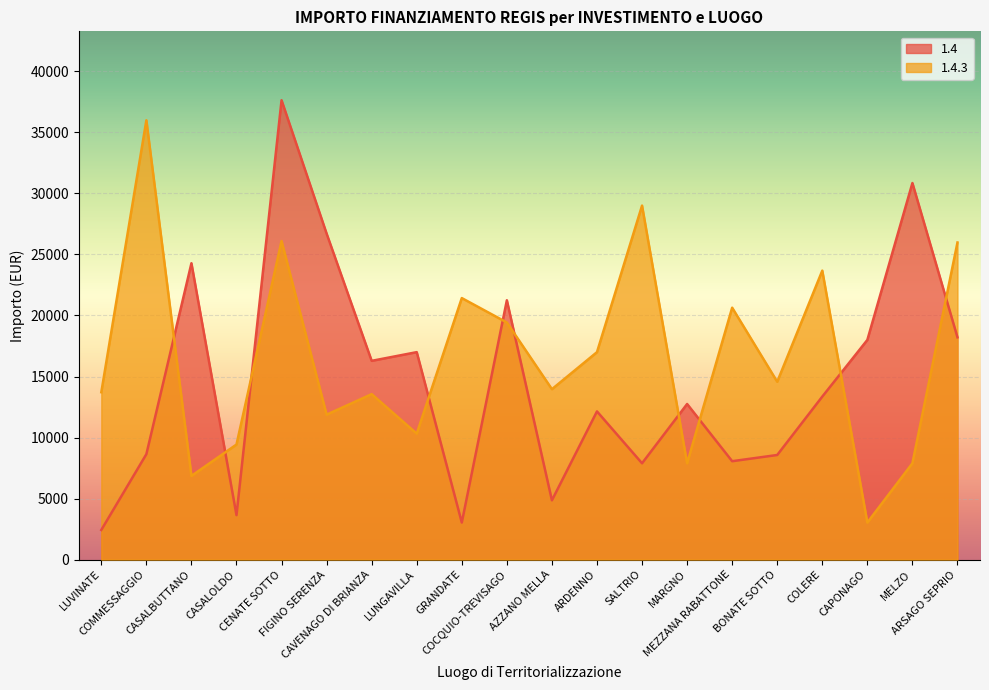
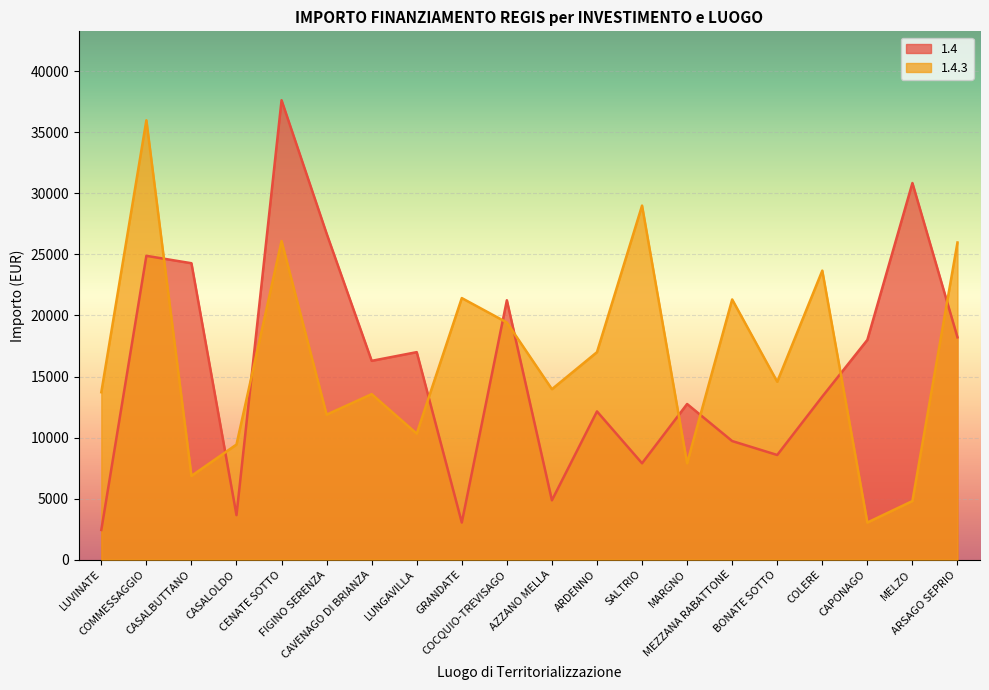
  {
    "1.4": {
      "LUVINATE": 2400,
-     "COMMESSAGGIO": 8600,
+     "COMMESSAGGIO": 24900,
      "CASALBUTTANO": 24300,
      "CASALOLDO": 3600,
      "CENATE SOTTO": 37600,
      "FIGINO SERENZA": 26700,
      "CAVENAGO DI BRIANZA": 16300,
      "LUNGAVILLA": 17000,
      "GRANDATE": 3000,
      "COCQUIO-TREVISAGO": 21200,
      "AZZANO MELLA": 4900,
      "ARDENNO": 12100,
      "SALTRIO": 7900,
      "MARGNO": 12700,
-     "MEZZANA RABATTONE": 8100,
+     "MEZZANA RABATTONE": 9700,
      "BONATE SOTTO": 8600,
      "COLERE": 13400,
      "CAPONAGO": 18000,
      "MELZO": 30900,
      "ARSAGO SEPRIO": 18200
    },
    "1.4.3": {
      "LUVINATE": 13700,
      "COMMESSAGGIO": 36000,
      "CASALBUTTANO": 6900,
      "CASALOLDO": 9400,
      "CENATE SOTTO": 26100,
      "FIGINO SERENZA": 11900,
      "CAVENAGO DI BRIANZA": 13600,
      "LUNGAVILLA": 10300,
      "GRANDATE": 21400,
      "COCQUIO-TREVISAGO": 19400,
      "AZZANO MELLA": 14000,
      "ARDENNO": 17000,
      "SALTRIO": 29000,
      "MARGNO": 7900,
-     "MEZZANA RABATTONE": 20600,
+     "MEZZANA RABATTONE": 21300,
      "BONATE SOTTO": 14600,
      "COLERE": 23700,
      "CAPONAGO": 3000,
-     "MELZO": 7900,
+     "MELZO": 4800,
      "ARSAGO SEPRIO": 26000
    }
  }
